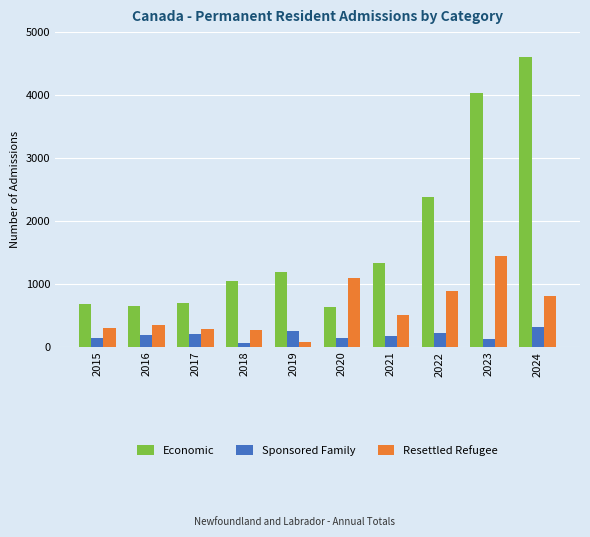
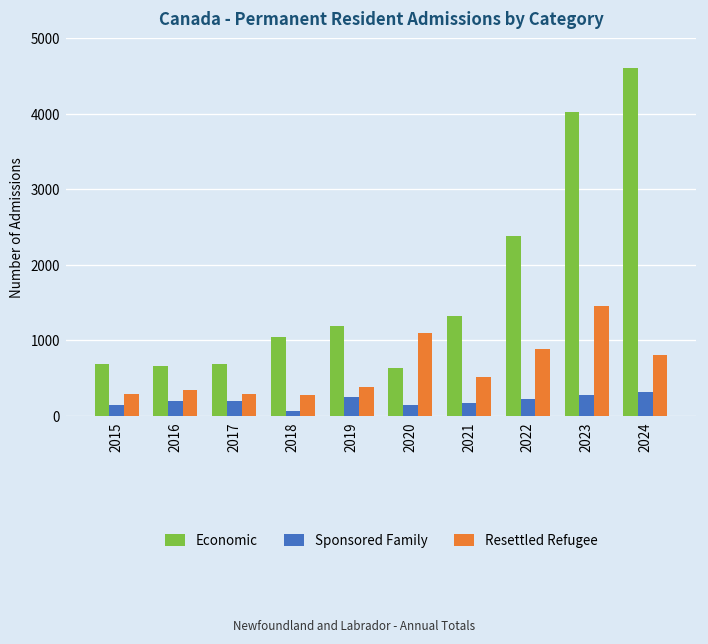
  {
    "Economic": {
      "2015": 700,
      "2016": 700,
      "2017": 700,
      "2018": 1000,
      "2019": 1200,
      "2020": 600,
      "2021": 1300,
      "2022": 2400,
      "2023": 4000,
      "2024": 4600
    },
    "Sponsored Family": {
      "2015": 100,
      "2016": 200,
      "2017": 200,
      "2018": 100,
      "2019": 300,
      "2020": 100,
      "2021": 200,
      "2022": 200,
-     "2023": 100,
+     "2023": 300,
      "2024": 300
    },
    "Resettled Refugee": {
      "2015": 300,
      "2016": 300,
      "2017": 300,
      "2018": 300,
-     "2019": 100,
+     "2019": 400,
      "2020": 1100,
      "2021": 500,
      "2022": 900,
      "2023": 1400,
      "2024": 800
    }
  }
